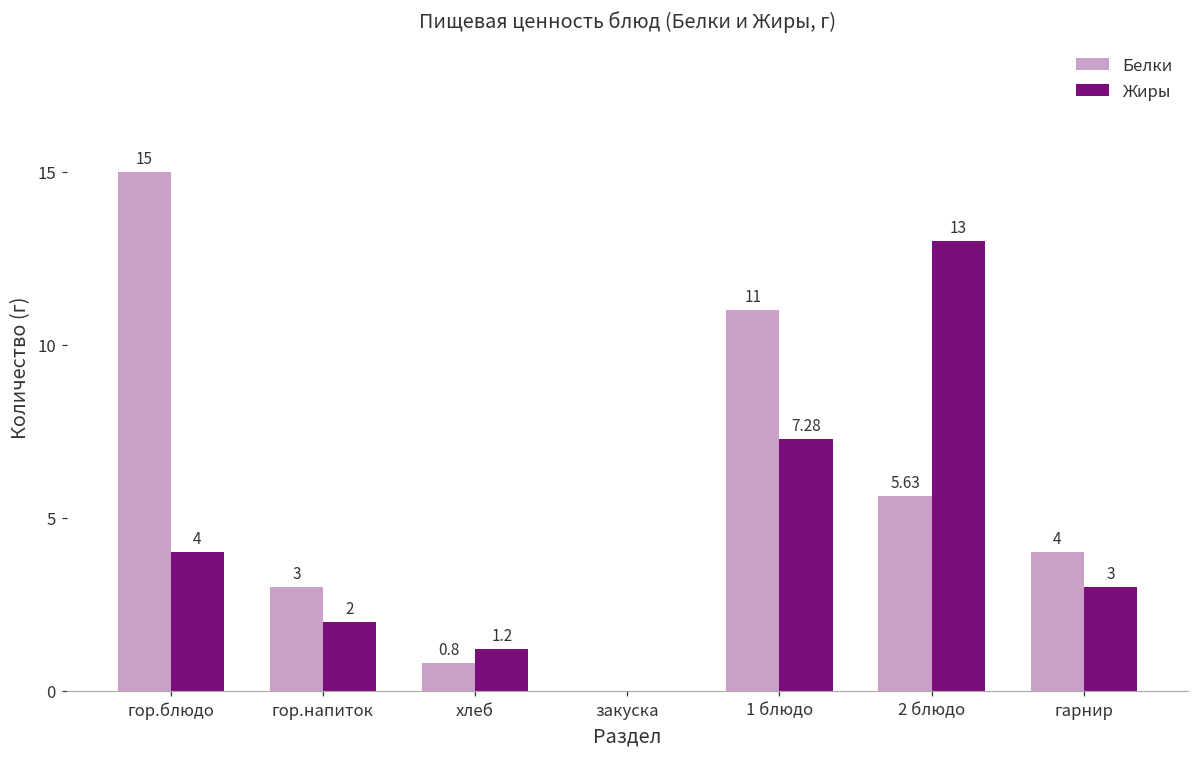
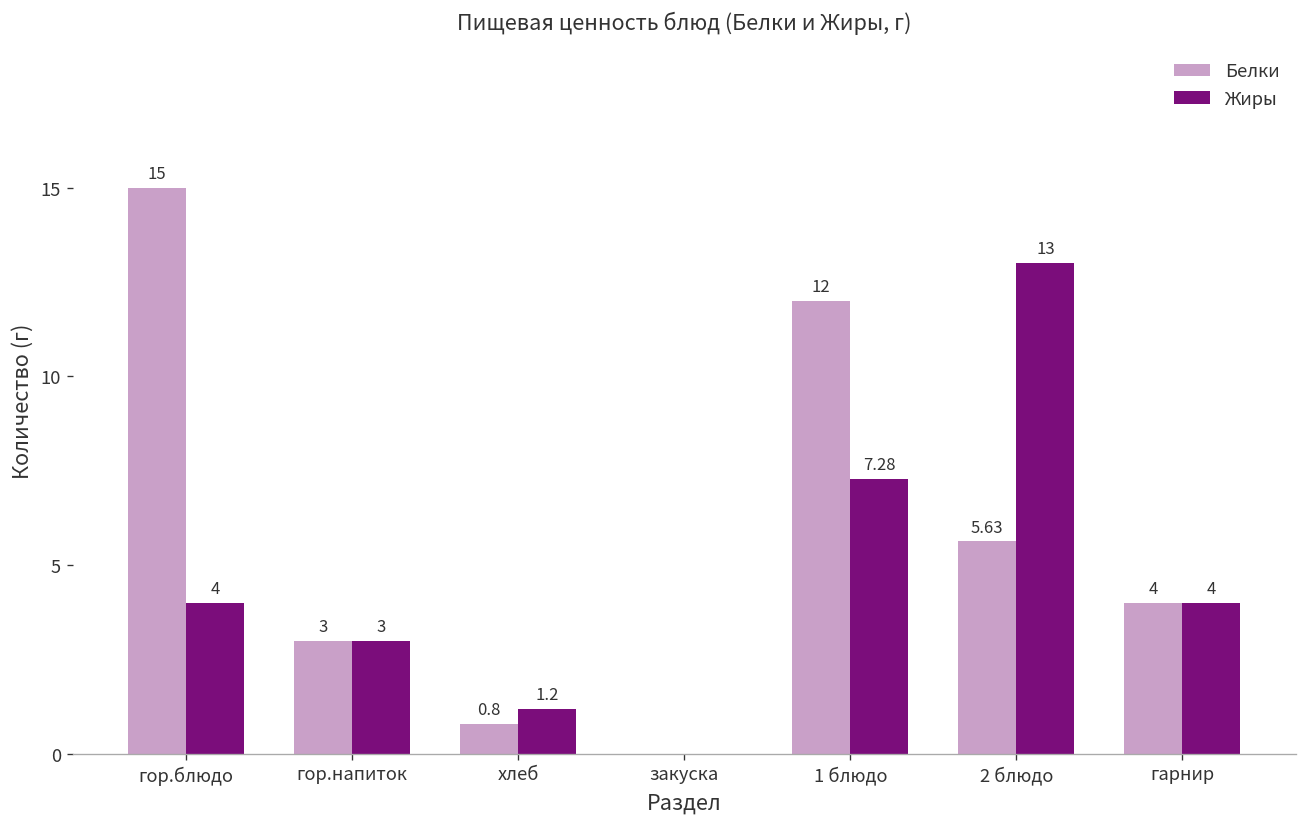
  {
    "Белки": {
      "гор.блюдо": 15,
      "гор.напиток": 3,
      "хлеб": 0.8,
-     "1 блюдо": 11,
+     "1 блюдо": 12,
      "2 блюдо": 5.63,
      "гарнир": 4
    },
    "Жиры": {
      "гор.блюдо": 4,
-     "гор.напиток": 2,
+     "гор.напиток": 3,
      "хлеб": 1.2,
      "1 блюдо": 7.28,
      "2 блюдо": 13,
-     "гарнир": 3
+     "гарнир": 4
    }
  }
